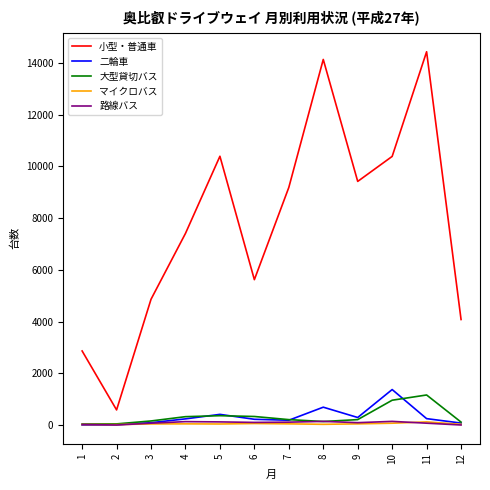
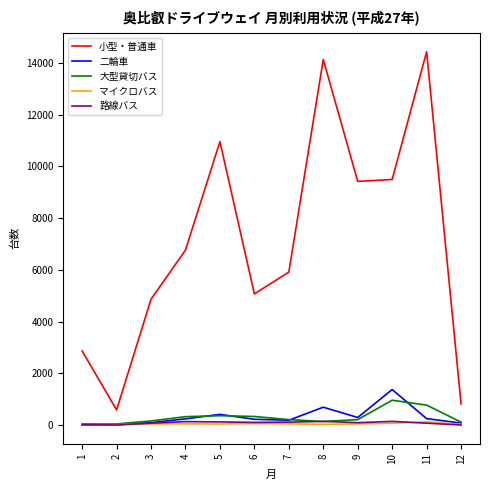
  {
    "小型・普通車": {
      "1": 2900,
      "2": 600,
      "3": 4900,
-     "4": 7400,
-     "5": 10400,
-     "6": 5600,
-     "7": 9200,
+     "4": 6800,
+     "5": 11000,
+     "6": 5100,
+     "7": 5900,
      "8": 14100,
      "9": 9400,
-     "10": 10400,
+     "10": 9500,
      "11": 14400,
-     "12": 4100
+     "12": 800
    },
    "二輪車": {
      "6": 200,
      "8": 700,
      "10": 1400,
      "11": 200
    },
    "大型貸切バス": {
      "6": 300,
      "10": 1000,
-     "11": 1200
+     "11": 800
    },
    "マイクロバス": {
      "8": 0
    }
  }
